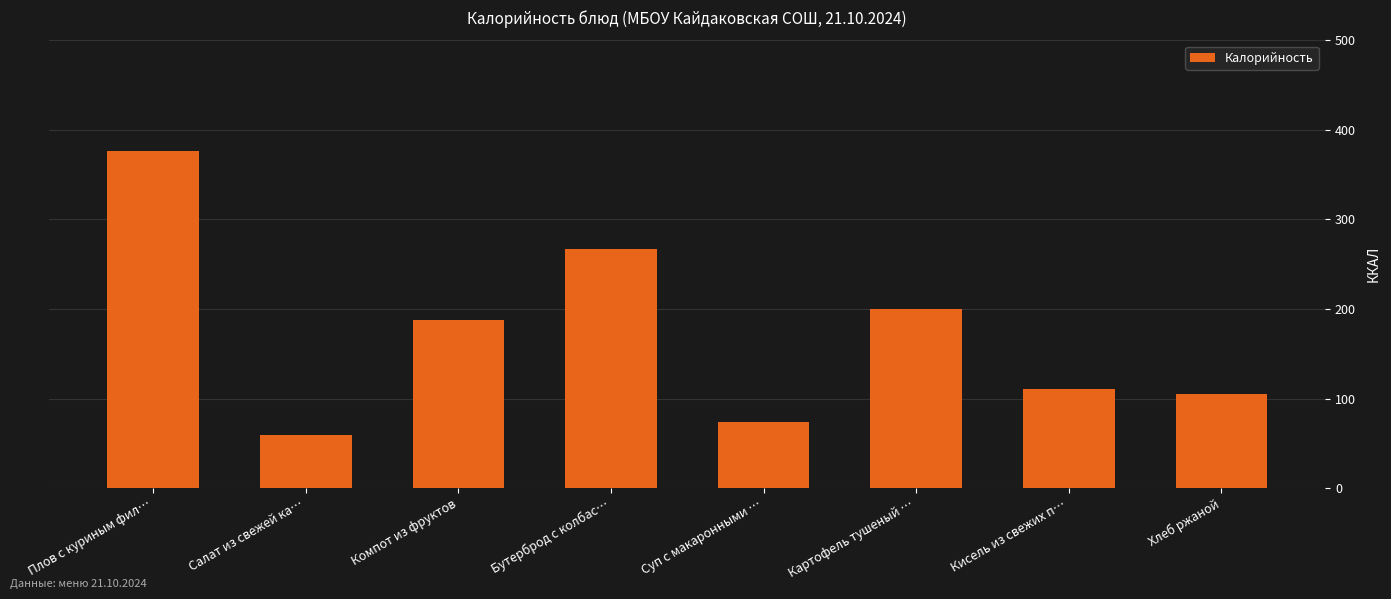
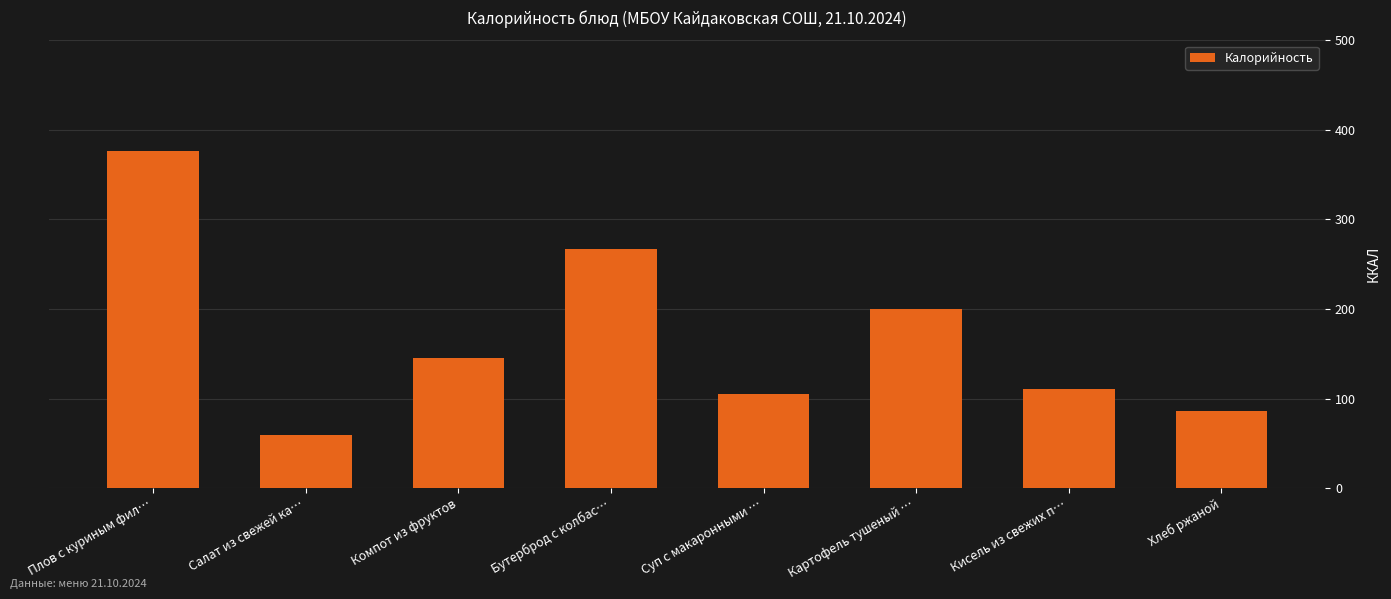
  {
    "Плов с куриным фил…": 380,
    "Салат из свежей ка…": 60,
-   "Компот из фруктов": 190,
+   "Компот из фруктов": 150,
    "Бутерброд с колбас…": 270,
-   "Суп с макаронными …": 70,
+   "Суп с макаронными …": 100,
    "Картофель тушеный …": 200,
    "Кисель из свежих п…": 110,
-   "Хлеб ржаной": 110
+   "Хлеб ржаной": 90
  }
